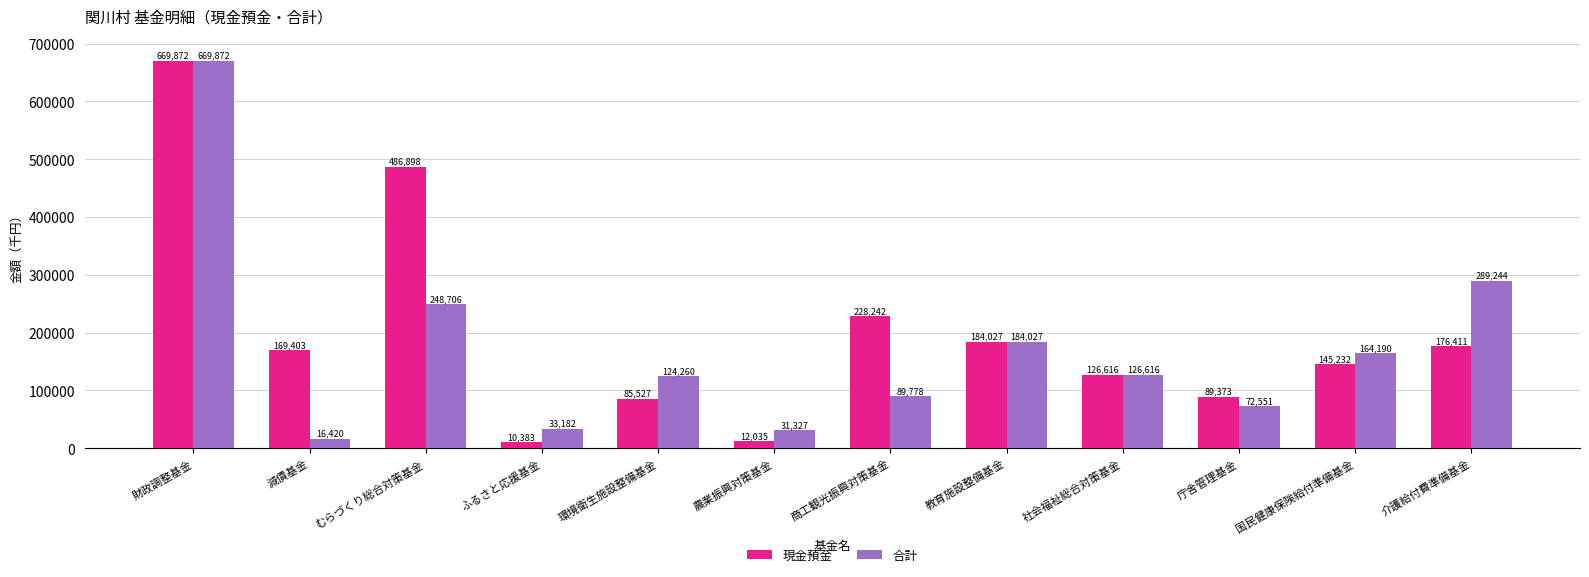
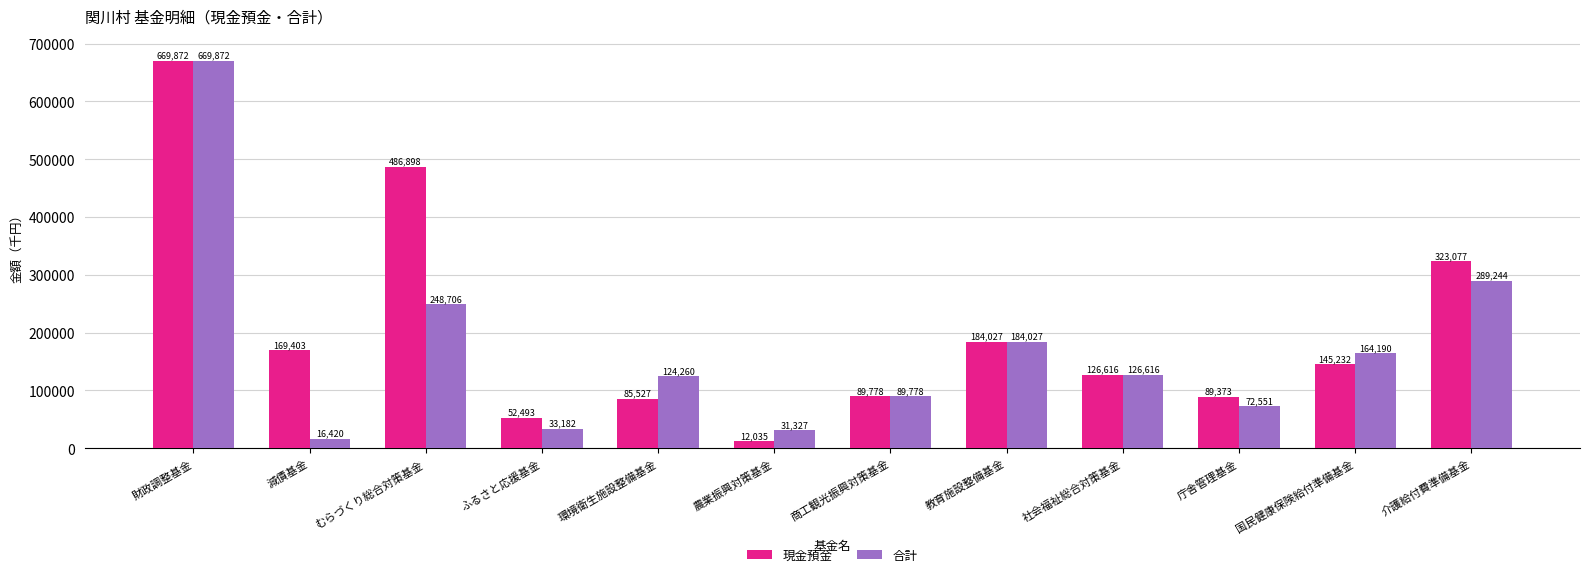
  {
    "現金預金": {
      "財政調整基金": "669,872",
      "減債基金": "169,403",
      "むらづくり総合対策基金": "486,898",
-     "ふるさと応援基金": "10,383",
+     "ふるさと応援基金": "52,493",
      "環境衛生施設整備基金": "85,527",
      "農業振興対策基金": "12,035",
-     "商工観光振興対策基金": "228,242",
+     "商工観光振興対策基金": "89,778",
      "教育施設整備基金": "184,027",
      "社会福祉総合対策基金": "126,616",
      "庁舎管理基金": "89,373",
      "国民健康保険給付準備基金": "145,232",
-     "介護給付費準備基金": "176,411"
+     "介護給付費準備基金": "323,077"
    },
    "合計": {
      "財政調整基金": "669,872",
      "減債基金": "16,420",
      "むらづくり総合対策基金": "248,706",
      "ふるさと応援基金": "33,182",
      "環境衛生施設整備基金": "124,260",
      "農業振興対策基金": "31,327",
      "商工観光振興対策基金": "89,778",
      "教育施設整備基金": "184,027",
      "社会福祉総合対策基金": "126,616",
      "庁舎管理基金": "72,551",
      "国民健康保険給付準備基金": "164,190",
      "介護給付費準備基金": "289,244"
    }
  }
